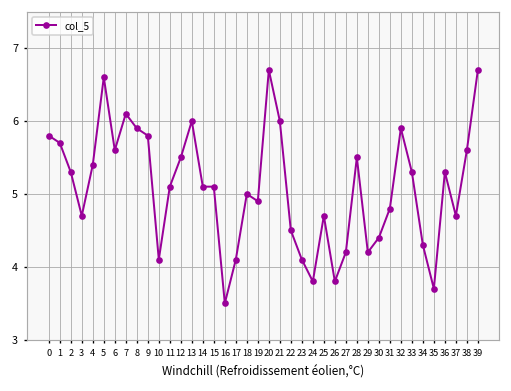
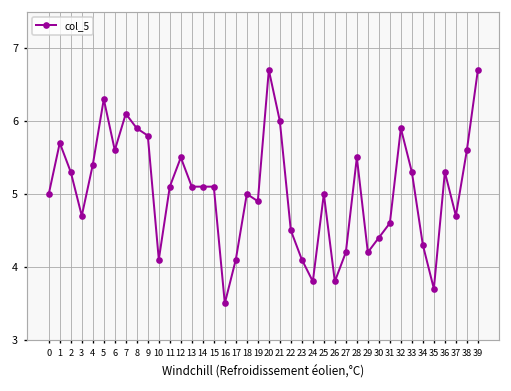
  {
-   "0": 5.8,
+   "0": 5.0,
    "1": 5.7,
    "2": 5.3,
    "3": 4.7,
    "4": 5.4,
-   "5": 6.6,
+   "5": 6.3,
    "6": 5.6,
    "7": 6.1,
    "8": 5.9,
    "9": 5.8,
    "10": 4.1,
    "11": 5.1,
    "12": 5.5,
-   "13": 6.0,
+   "13": 5.1,
    "14": 5.1,
    "15": 5.1,
    "16": 3.5,
    "17": 4.1,
    "18": 5.0,
    "19": 4.9,
    "20": 6.7,
    "21": 6.0,
    "22": 4.5,
    "23": 4.1,
    "24": 3.8,
-   "25": 4.7,
+   "25": 5.0,
    "26": 3.8,
    "27": 4.2,
    "28": 5.5,
    "29": 4.2,
    "30": 4.4,
-   "31": 4.8,
+   "31": 4.6,
    "32": 5.9,
    "33": 5.3,
    "34": 4.3,
    "35": 3.7,
    "36": 5.3,
    "37": 4.7,
    "38": 5.6,
    "39": 6.7
  }
